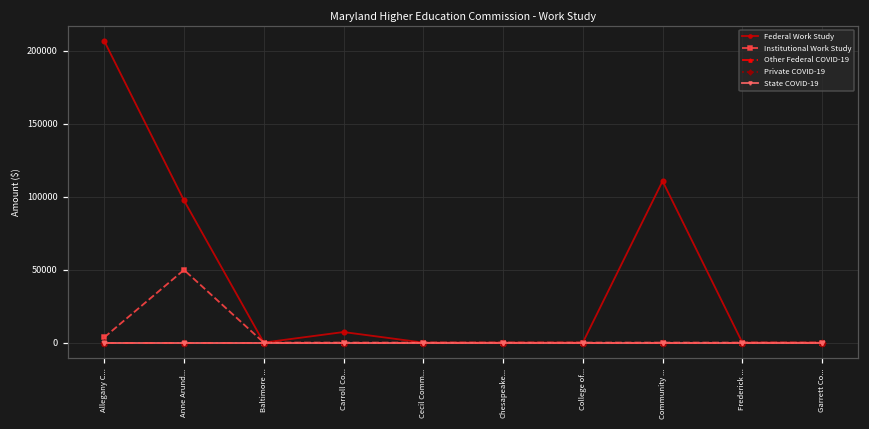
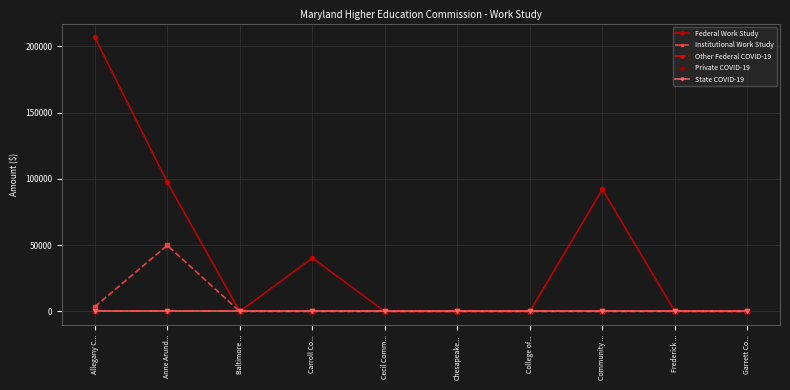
  {
    "Federal Work Study": {
      "Allegany C...": 207000,
      "Anne Arund...": 97000,
-     "Carroll Co...": 7000,
-     "Community ...": 111000
+     "Carroll Co...": 40000,
+     "Community ...": 92000
    }
  }
